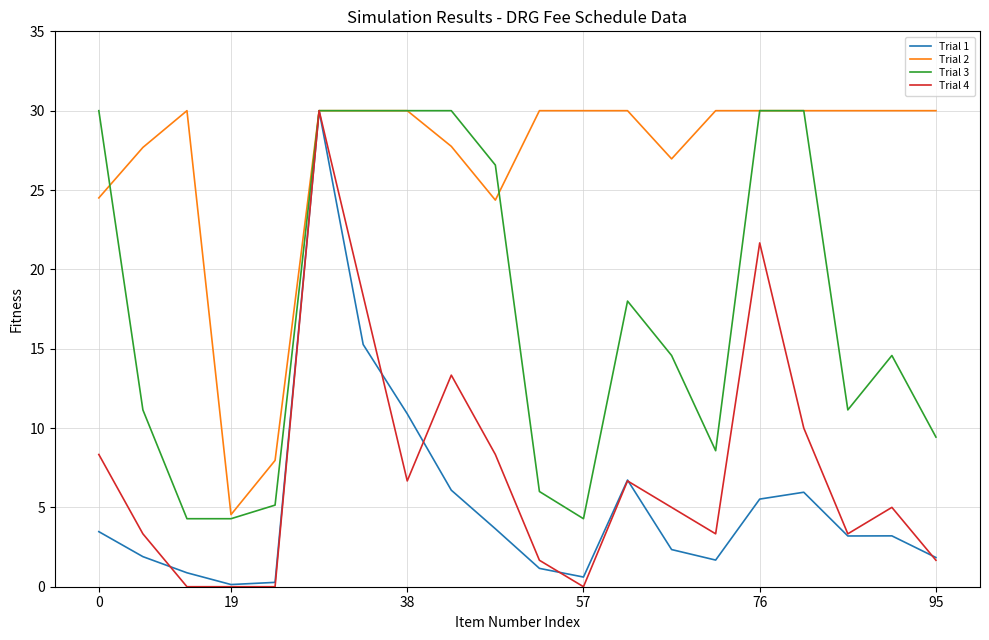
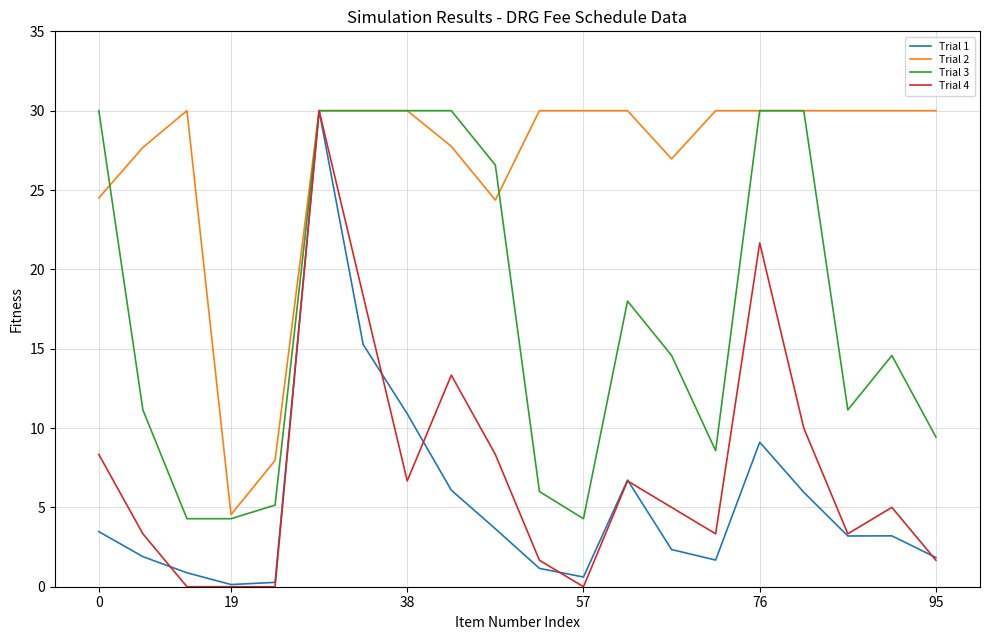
  {
    "Trial 1": {
      "0": 3.5,
      "38": 10.9,
      "57": 0.6,
-     "76": 5.5,
+     "76": 9.1,
      "95": 1.8
    },
    "Trial 2": {
      "0": 24.5,
      "19": 4.5,
      "57": 30.0,
      "95": 30.0
    },
    "Trial 3": {
      "0": 30.0,
      "19": 4.3,
      "57": 4.3,
      "95": 9.4
    },
    "Trial 4": {
      "0": 8.3,
      "38": 6.7,
      "57": 0.0,
      "76": 21.7,
      "95": 1.7
    }
  }
